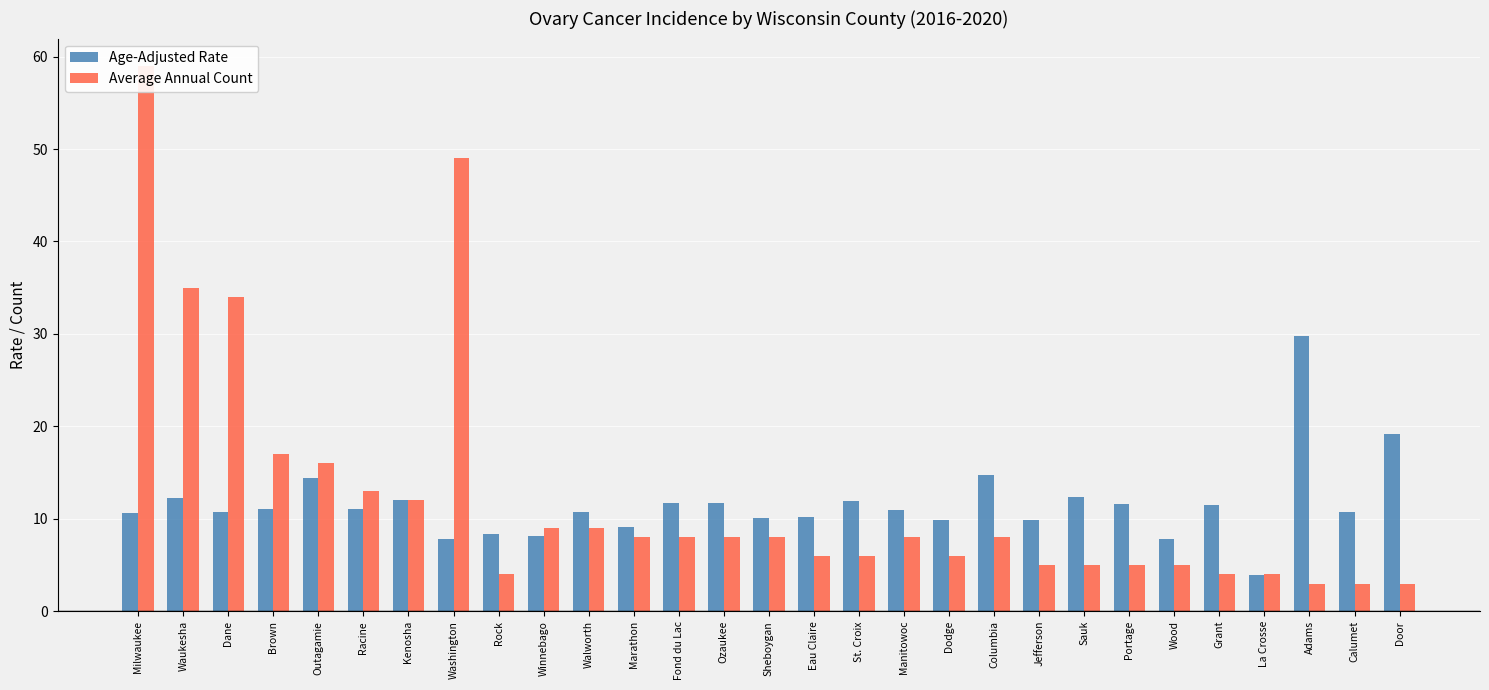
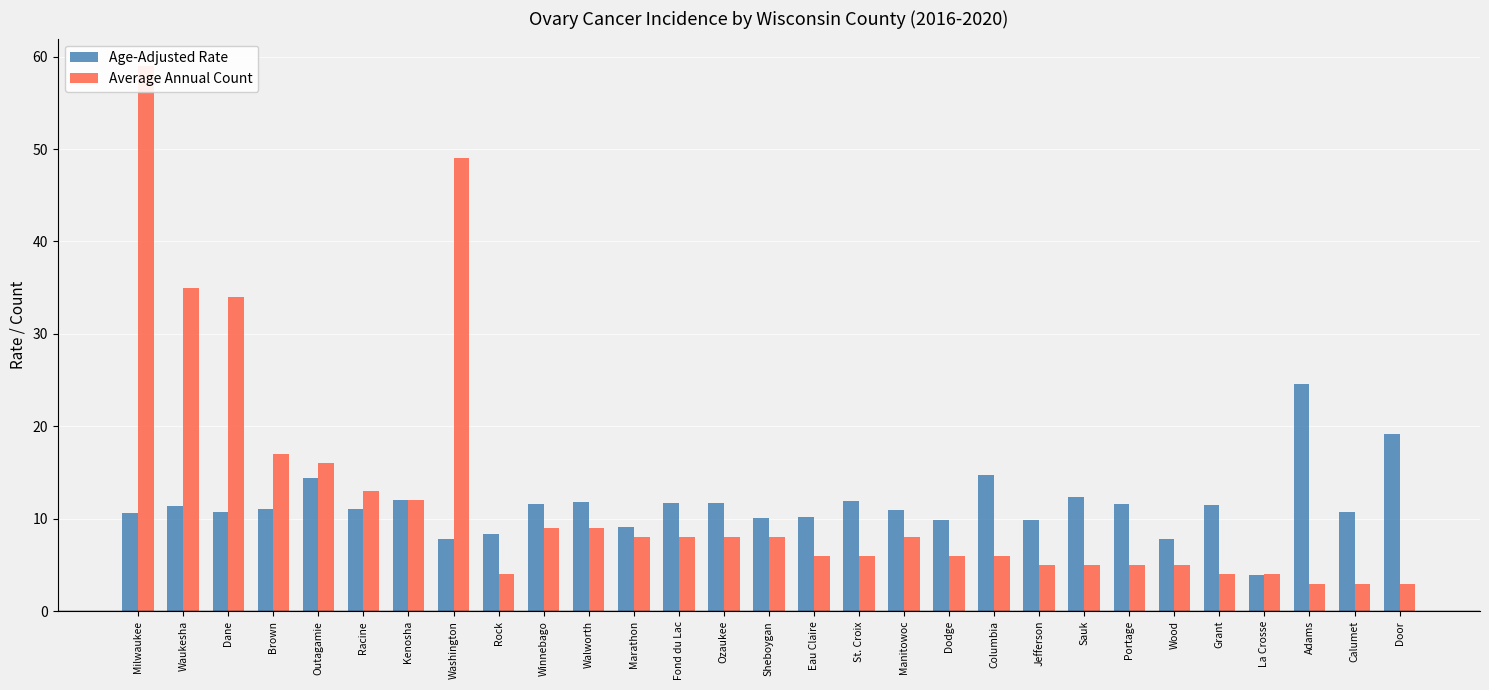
  {
    "Age-Adjusted Rate": {
      "Milwaukee": 11,
-     "Waukesha": 12,
+     "Waukesha": 11,
      "Dane": 11,
      "Brown": 11,
      "Outagamie": 14,
      "Racine": 11,
      "Kenosha": 12,
      "Washington": 8,
      "Rock": 8,
-     "Winnebago": 8,
-     "Walworth": 11,
+     "Winnebago": 12,
+     "Walworth": 12,
      "Marathon": 9,
      "Fond du Lac": 12,
      "Ozaukee": 12,
      "Sheboygan": 10,
      "Eau Claire": 10,
      "St. Croix": 12,
      "Manitowoc": 11,
      "Dodge": 10,
      "Columbia": 15,
      "Jefferson": 10,
      "Sauk": 12,
      "Portage": 12,
      "Wood": 8,
      "Grant": 12,
      "La Crosse": 4,
-     "Adams": 30,
+     "Adams": 25,
      "Calumet": 11,
      "Door": 19
    },
    "Average Annual Count": {
      "Waukesha": 35,
      "Dane": 34,
      "Brown": 17,
      "Outagamie": 16,
      "Racine": 13,
      "Kenosha": 12,
      "Washington": 49,
      "Rock": 4,
      "Winnebago": 9,
      "Walworth": 9,
      "Marathon": 8,
      "Fond du Lac": 8,
      "Ozaukee": 8,
      "Sheboygan": 8,
      "Eau Claire": 6,
      "St. Croix": 6,
      "Manitowoc": 8,
      "Dodge": 6,
-     "Columbia": 8,
+     "Columbia": 6,
      "Jefferson": 5,
      "Sauk": 5,
      "Portage": 5,
      "Wood": 5,
      "Grant": 4,
      "La Crosse": 4,
      "Adams": 3,
      "Calumet": 3,
      "Door": 3
    }
  }
